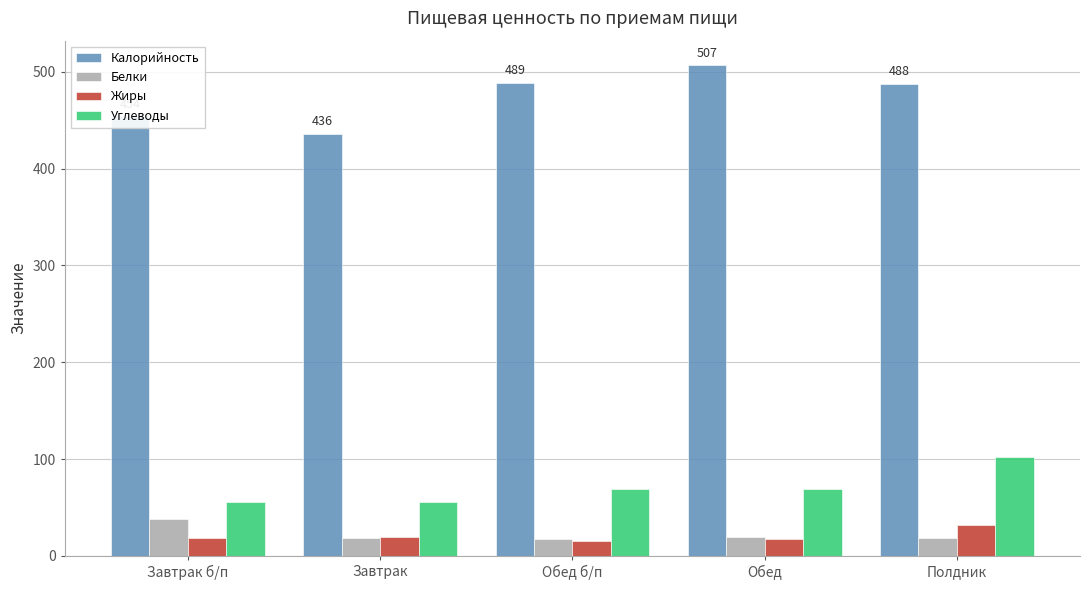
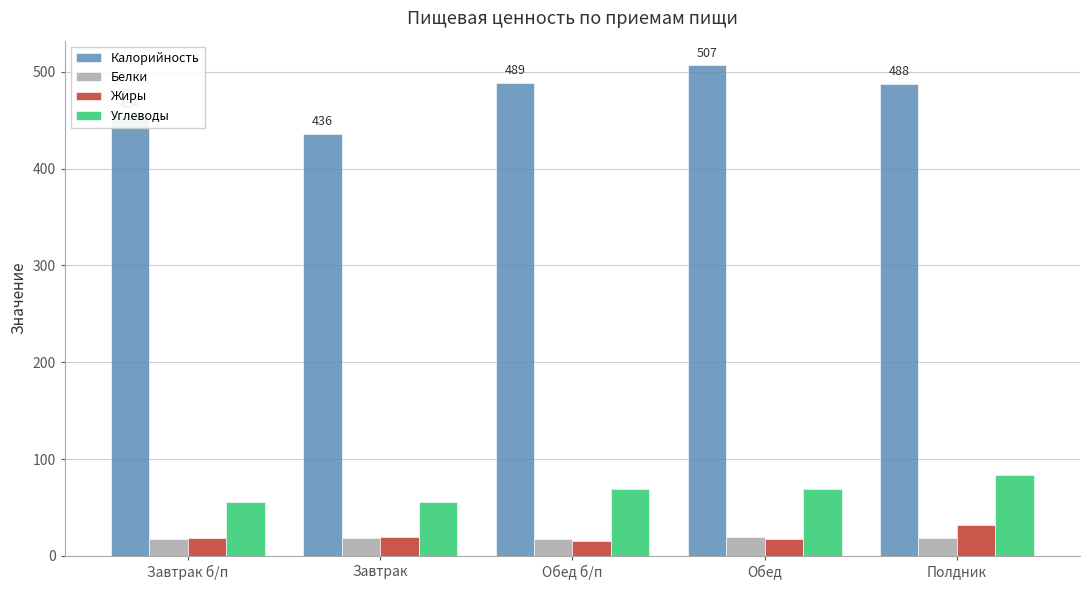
  {
    "Калорийность": {
      "Завтрак": 436,
      "Обед б/п": 489,
      "Обед": 507,
      "Полдник": 488
    },
    "Белки": {
-     "Завтрак б/п": 40,
+     "Завтрак б/п": 20,
      "Завтрак": 20,
      "Обед б/п": 20,
      "Обед": 20,
      "Полдник": 20
    },
    "Жиры": {
      "Завтрак б/п": 20,
      "Завтрак": 20,
      "Обед б/п": 20,
      "Обед": 20,
      "Полдник": 30
    },
    "Углеводы": {
      "Завтрак б/п": 60,
      "Завтрак": 60,
      "Обед б/п": 70,
      "Обед": 70,
-     "Полдник": 100
+     "Полдник": 80
    }
  }
